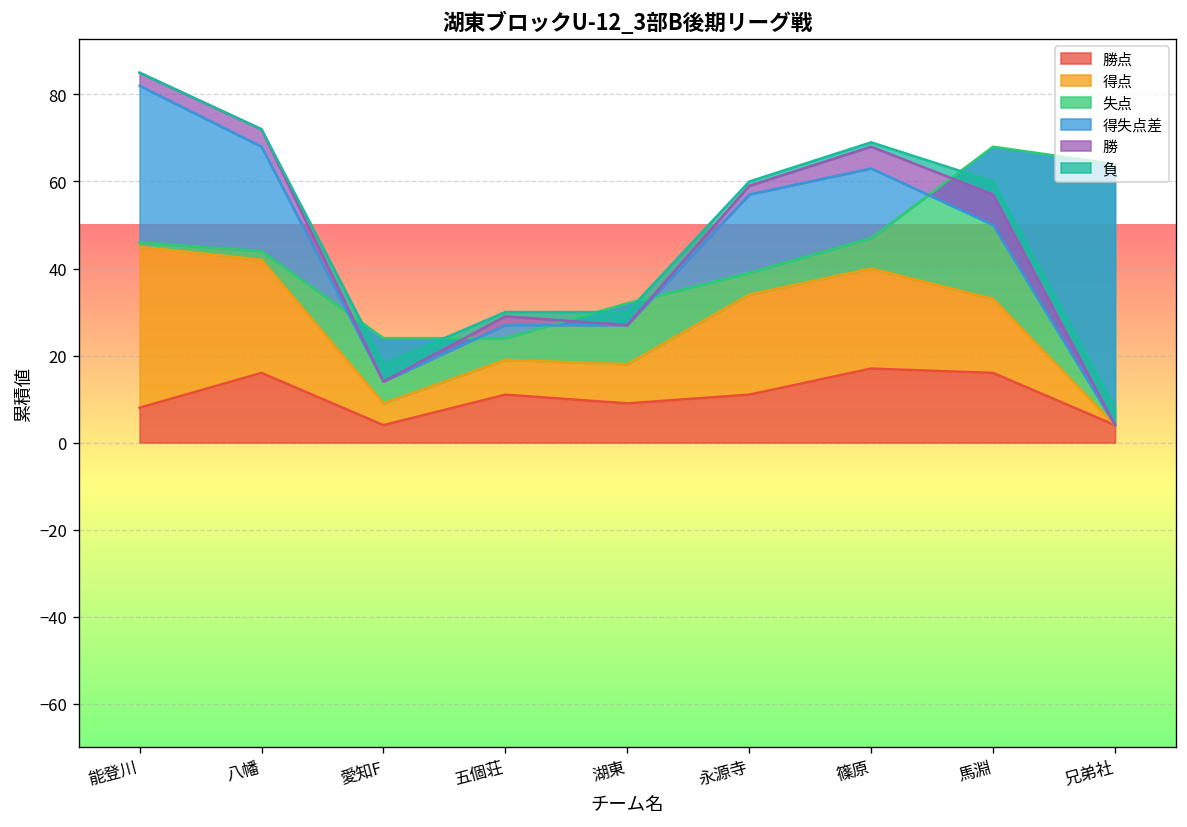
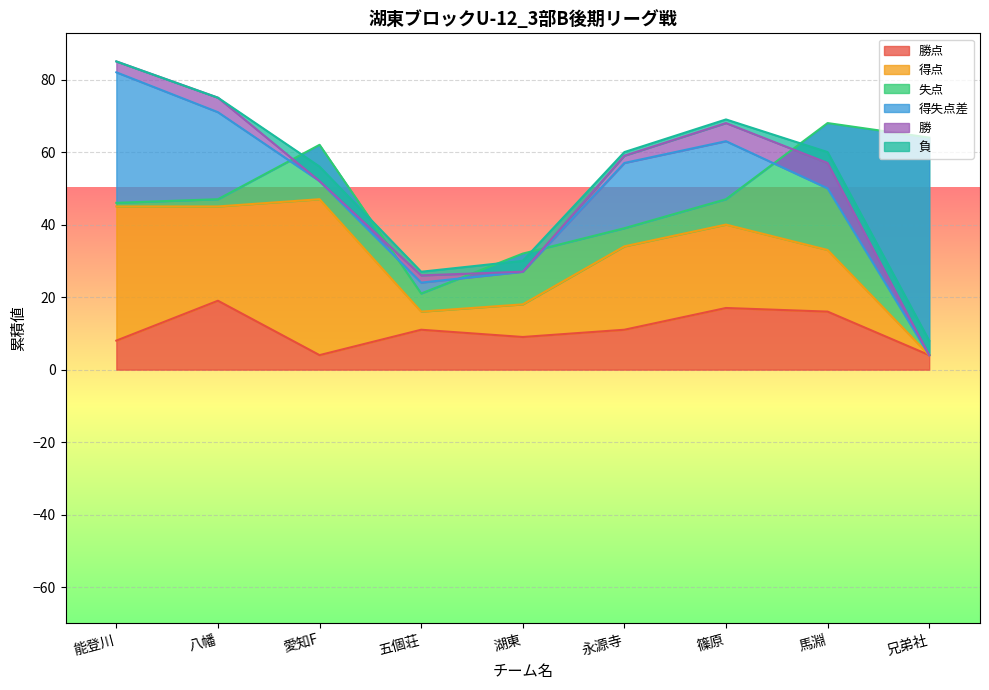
  {
    "勝点": {
      "能登川": 8,
-     "八幡": 16,
+     "八幡": 19,
      "愛知F": 4,
      "五個荘": 11,
      "湖東": 9,
      "永源寺": 11,
      "篠原": 17,
      "馬淵": 16
    },
    "得点": {
      "能登川": 37,
      "八幡": 26,
-     "愛知F": 5,
-     "五個荘": 8,
+     "愛知F": 43,
+     "五個荘": 5,
      "湖東": 9,
      "永源寺": 23,
      "篠原": 23,
      "馬淵": 17
    },
    "勝": {
      "五個荘": 2,
      "永源寺": 2,
      "篠原": 5,
      "馬淵": 57
    }
  }
